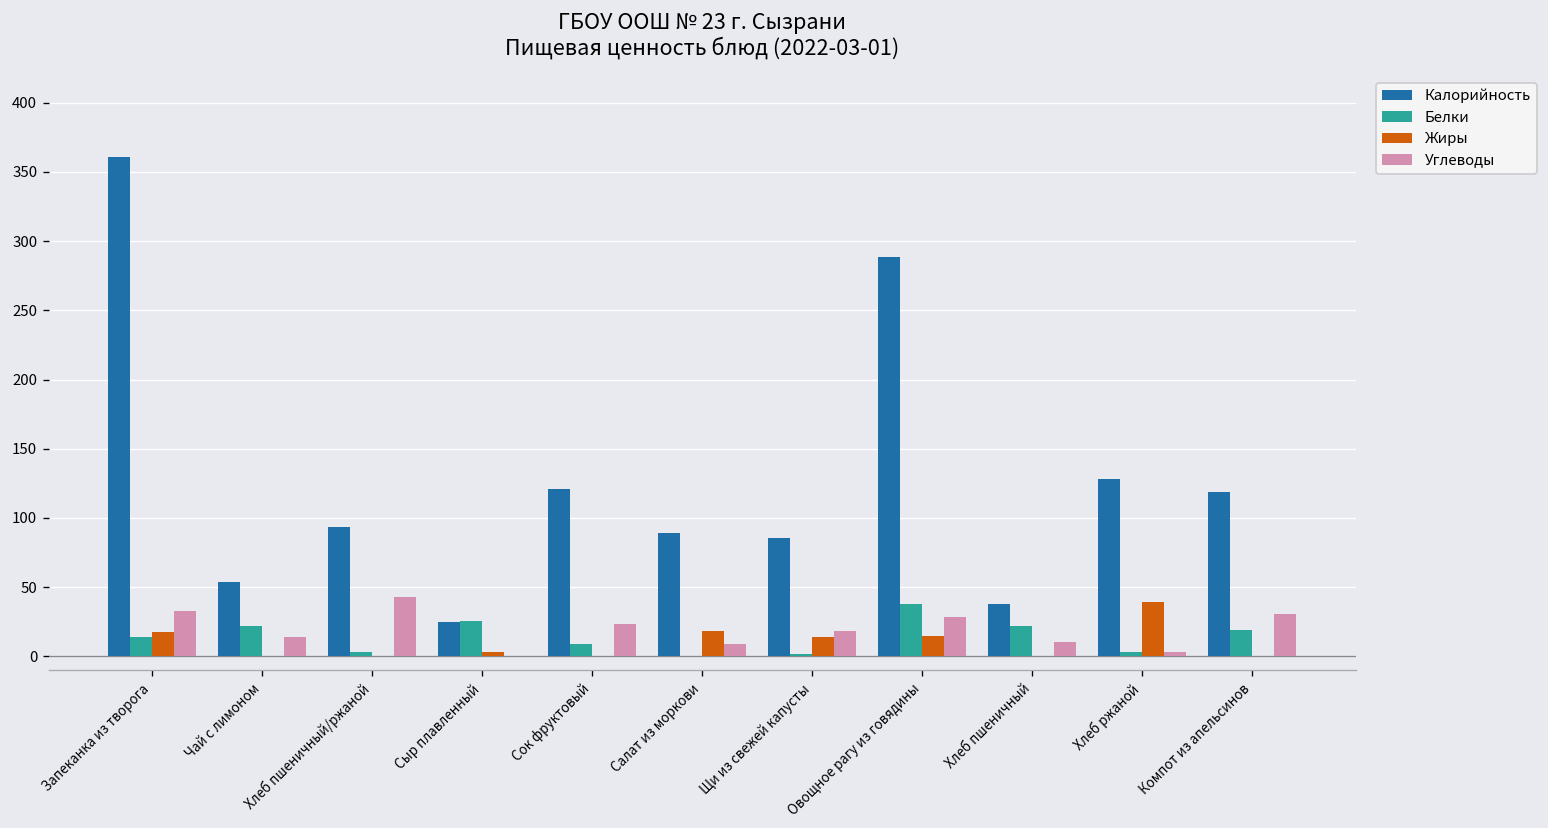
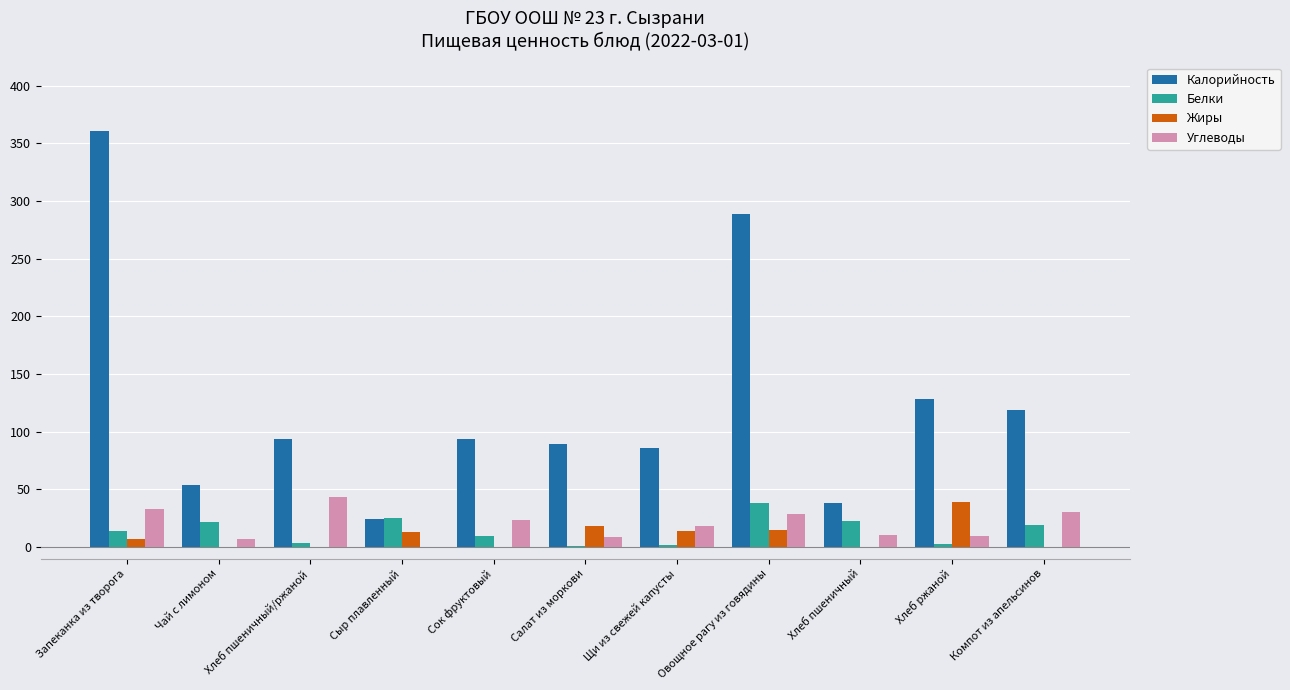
  {
    "Калорийность": {
      "Запеканка из творога": 361,
      "Чай с лимоном": 54,
      "Хлеб пшеничный/ржаной": 93,
      "Сыр плавленный": 25,
-     "Сок фруктовый": 121,
+     "Сок фруктовый": 94,
      "Салат из моркови": 89,
      "Щи из свежей капусты": 86,
      "Овощное рагу из говядины": 289,
      "Хлеб пшеничный": 38,
      "Хлеб ржаной": 128,
      "Компот из апельсинов": 119
    },
    "Белки": {
      "Запеканка из творога": 14,
      "Чай с лимоном": 22,
      "Хлеб пшеничный/ржаной": 3,
      "Сыр плавленный": 25,
      "Сок фруктовый": 9,
      "Овощное рагу из говядины": 38,
      "Хлеб пшеничный": 22,
      "Хлеб ржаной": 3,
      "Компот из апельсинов": 19
    },
    "Жиры": {
-     "Запеканка из творога": 18,
-     "Сыр плавленный": 4,
+     "Запеканка из творога": 7,
+     "Сыр плавленный": 13,
      "Сок фруктовый": 0,
      "Салат из моркови": 19,
      "Щи из свежей капусты": 14,
      "Овощное рагу из говядины": 15,
      "Хлеб ржаной": 39,
      "Компот из апельсинов": 0
    },
    "Углеводы": {
      "Запеканка из творога": 33,
-     "Чай с лимоном": 14,
+     "Чай с лимоном": 6,
      "Хлеб пшеничный/ржаной": 43,
      "Сыр плавленный": 0,
      "Сок фруктовый": 23,
      "Салат из моркови": 9,
      "Щи из свежей капусты": 18,
      "Овощное рагу из говядины": 28,
      "Хлеб пшеничный": 10,
-     "Хлеб ржаной": 3,
+     "Хлеб ржаной": 10,
      "Компот из апельсинов": 31
    }
  }
